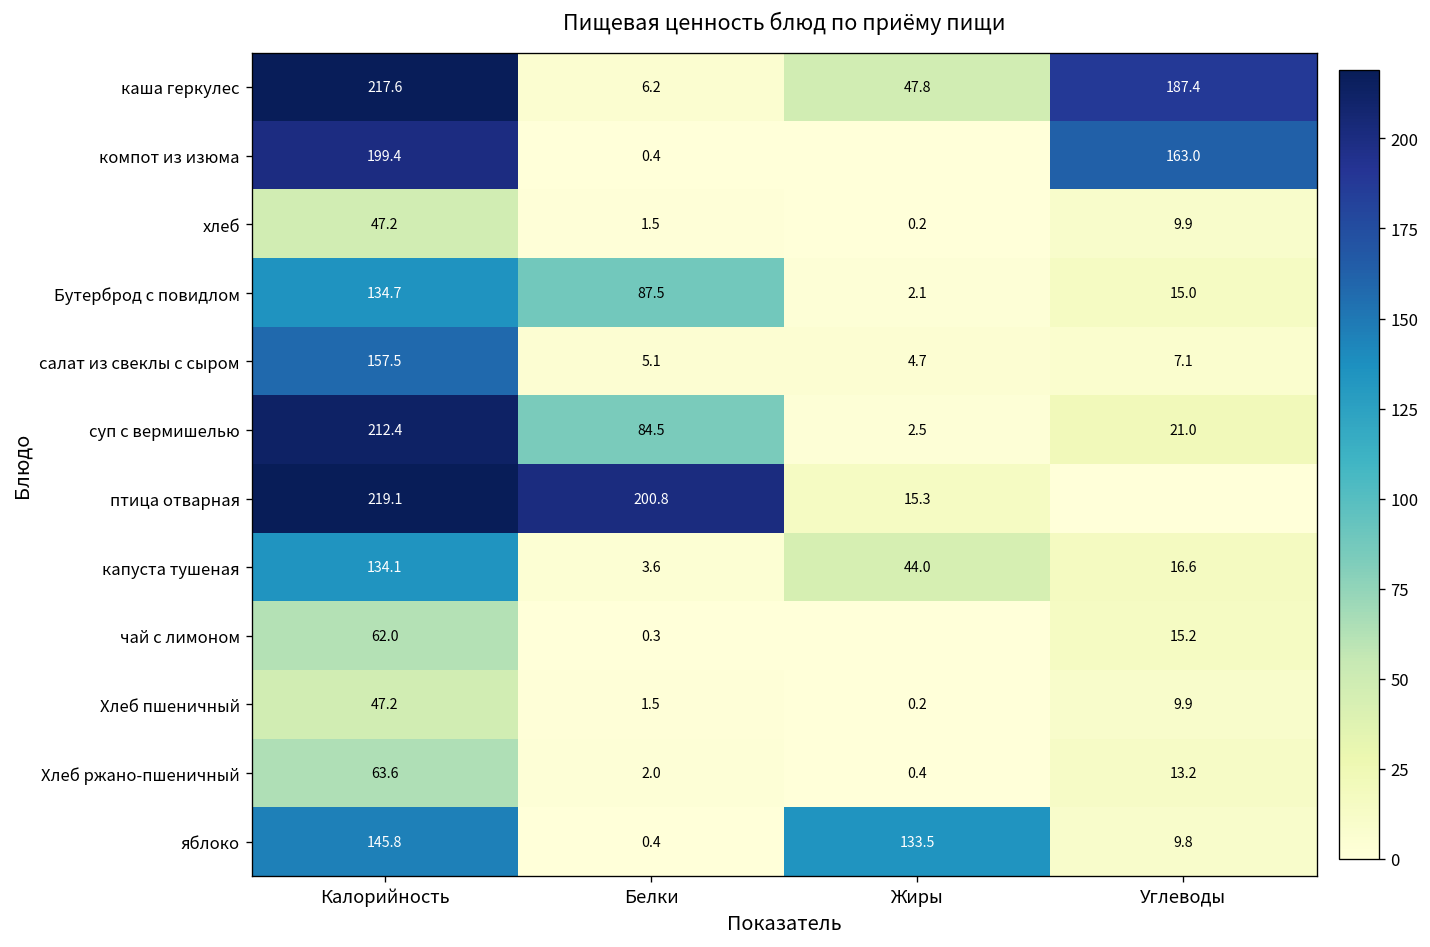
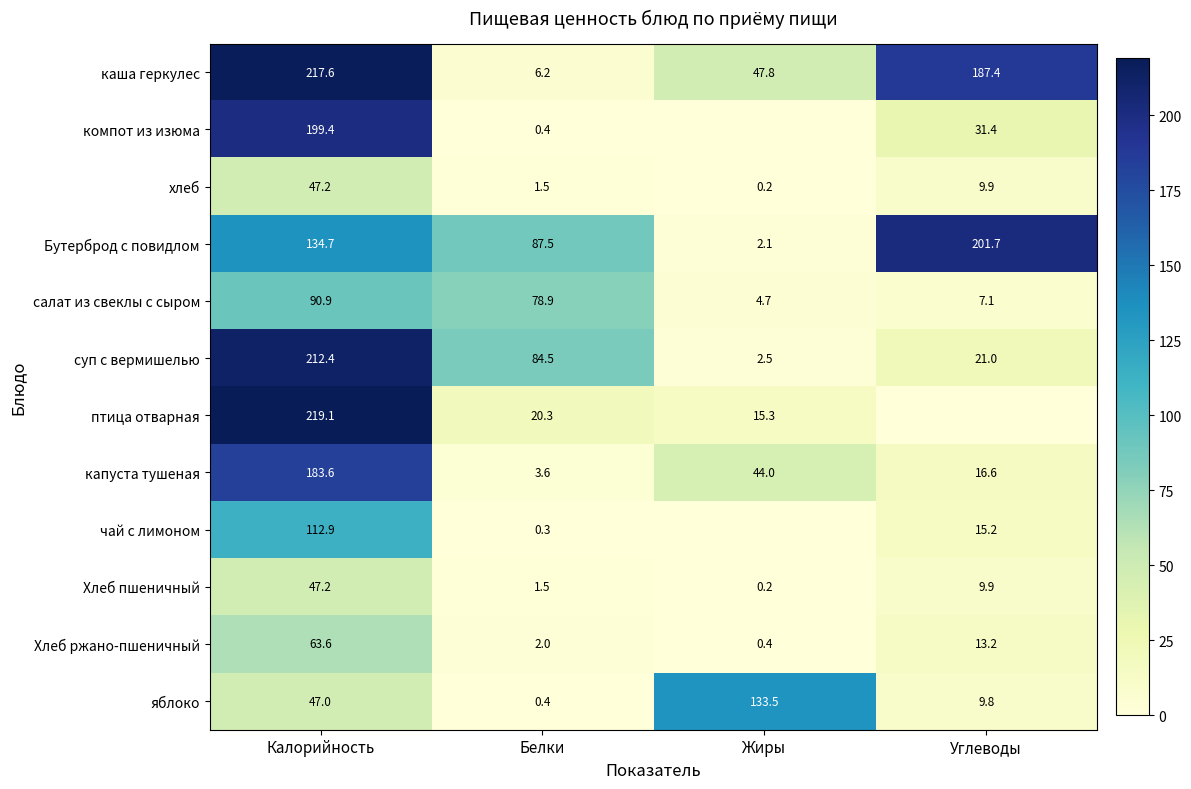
  {
    "каша геркулес": {
      "Калорийность": 217.6,
      "Белки": 6.2,
      "Жиры": 47.8,
      "Углеводы": 187.4
    },
    "компот из изюма": {
      "Калорийность": 199.4,
      "Белки": 0.4,
-     "Углеводы": 163.0
+     "Углеводы": 31.4
    },
    "хлеб": {
      "Калорийность": 47.2,
      "Белки": 1.5,
      "Жиры": 0.2,
      "Углеводы": 9.9
    },
    "Бутерброд с повидлом": {
      "Калорийность": 134.7,
      "Белки": 87.5,
      "Жиры": 2.1,
-     "Углеводы": 15.0
+     "Углеводы": 201.7
    },
    "салат из свеклы с сыром": {
-     "Калорийность": 157.5,
-     "Белки": 5.1,
+     "Калорийность": 90.9,
+     "Белки": 78.9,
      "Жиры": 4.7,
      "Углеводы": 7.1
    },
    "суп с вермишелью": {
      "Калорийность": 212.4,
      "Белки": 84.5,
      "Жиры": 2.5,
      "Углеводы": 21.0
    },
    "птица отварная": {
      "Калорийность": 219.1,
-     "Белки": 200.8,
+     "Белки": 20.3,
      "Жиры": 15.3
    },
    "капуста тушеная": {
-     "Калорийность": 134.1,
+     "Калорийность": 183.6,
      "Белки": 3.6,
      "Жиры": 44.0,
      "Углеводы": 16.6
    },
    "чай с лимоном": {
-     "Калорийность": 62.0,
+     "Калорийность": 112.9,
      "Белки": 0.3,
      "Углеводы": 15.2
    },
    "Хлеб пшеничный": {
      "Калорийность": 47.2,
      "Белки": 1.5,
      "Жиры": 0.2,
      "Углеводы": 9.9
    },
    "Хлеб ржано-пшеничный": {
      "Калорийность": 63.6,
      "Белки": 2.0,
      "Жиры": 0.4,
      "Углеводы": 13.2
    },
    "яблоко": {
-     "Калорийность": 145.8,
+     "Калорийность": 47.0,
      "Белки": 0.4,
      "Жиры": 133.5,
      "Углеводы": 9.8
    }
  }
